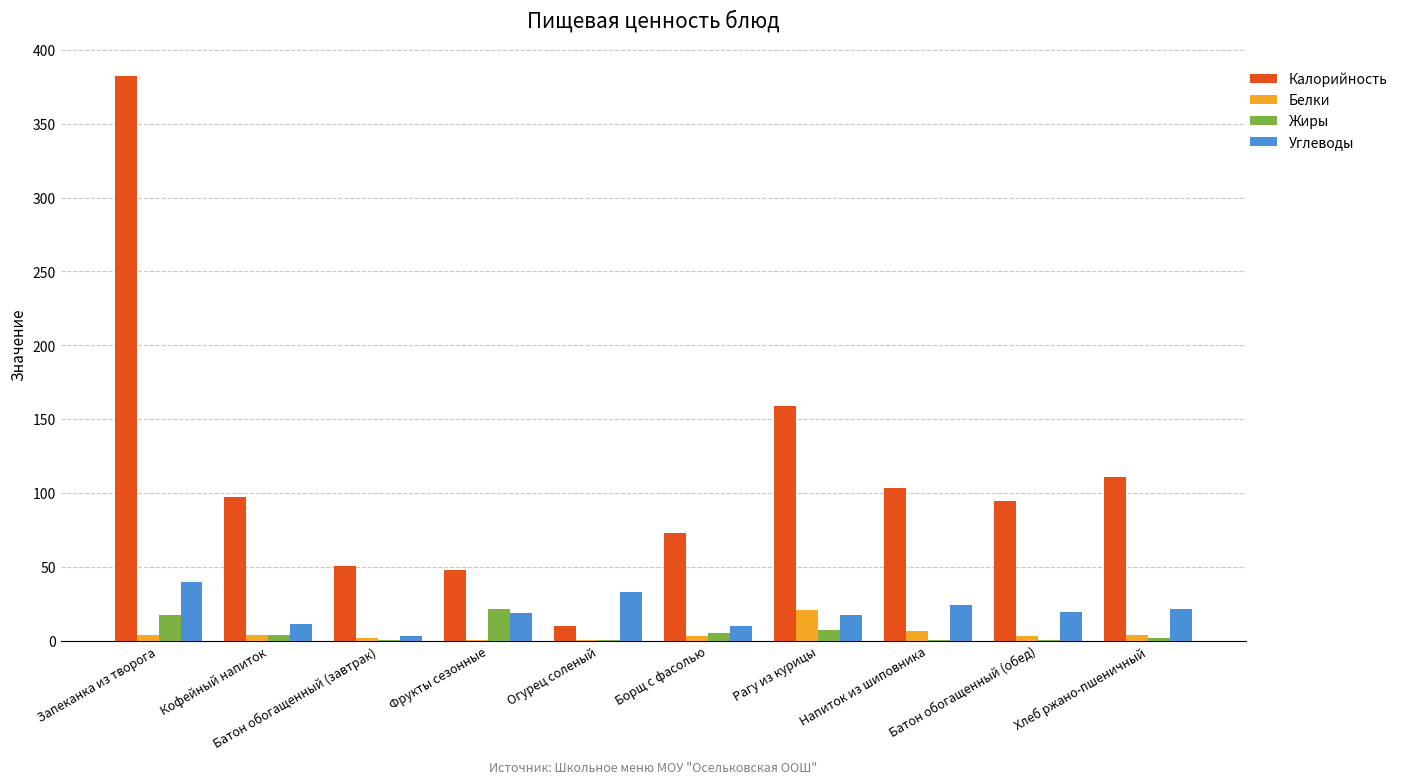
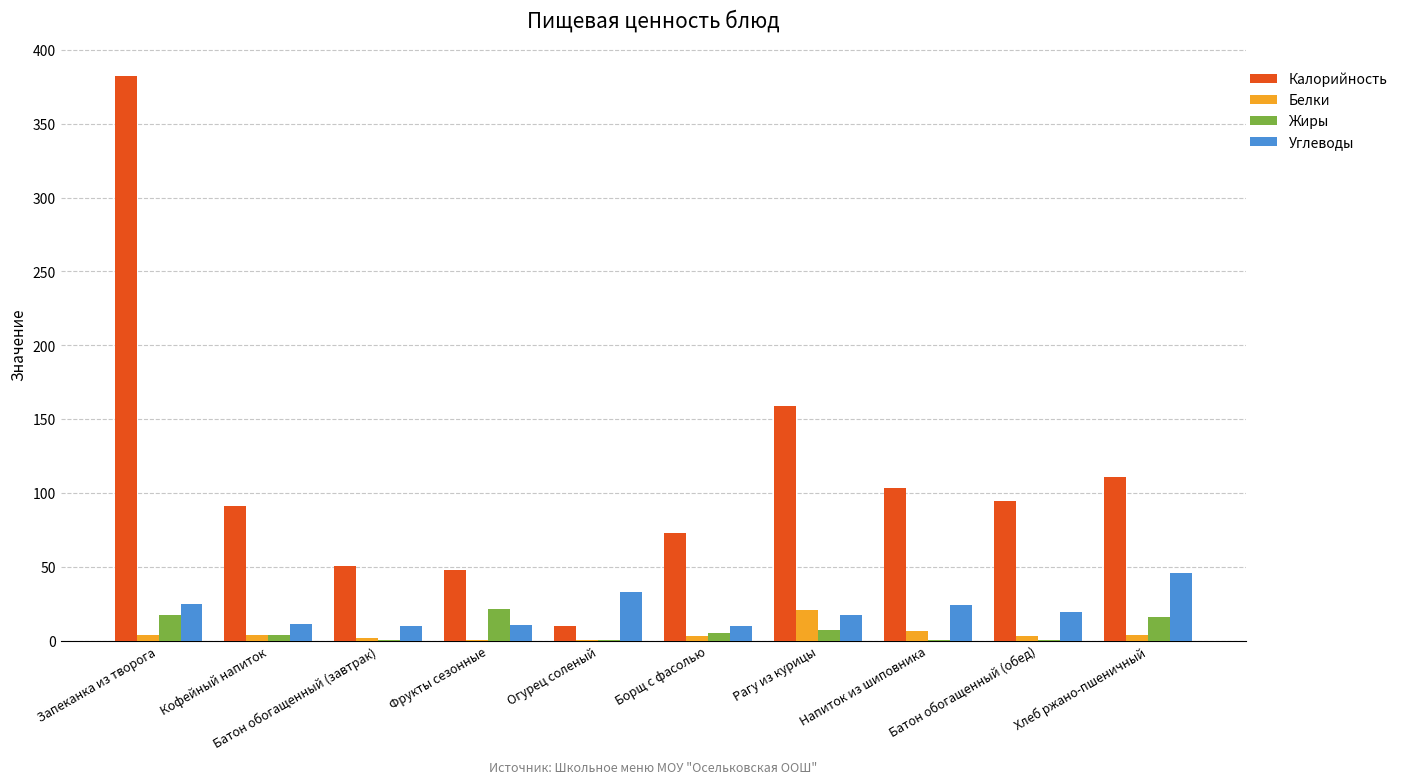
  {
    "Калорийность": {
      "Запеканка из творога": 382,
-     "Кофейный напиток": 97,
+     "Кофейный напиток": 91,
      "Батон обогащенный (завтрак)": 51,
      "Фрукты сезонные": 48,
      "Огурец соленый": 10,
      "Борщ с фасолью": 73,
      "Рагу из курицы": 159,
      "Напиток из шиповника": 103,
      "Батон обогащенный (обед)": 94,
      "Хлеб ржано-пшеничный": 111
    },
    "Белки": {
      "Запеканка из творога": 4,
      "Кофейный напиток": 4,
      "Борщ с фасолью": 3,
      "Рагу из курицы": 21,
      "Напиток из шиповника": 7,
      "Батон обогащенный (обед)": 3,
      "Хлеб ржано-пшеничный": 4
    },
    "Жиры": {
      "Запеканка из творога": 17,
      "Кофейный напиток": 4,
      "Фрукты сезонные": 22,
      "Борщ с фасолью": 5,
      "Рагу из курицы": 7,
-     "Хлеб ржано-пшеничный": 2
+     "Хлеб ржано-пшеничный": 16
    },
    "Углеводы": {
-     "Запеканка из творога": 40,
+     "Запеканка из творога": 25,
      "Кофейный напиток": 11,
-     "Батон обогащенный (завтрак)": 3,
-     "Фрукты сезонные": 19,
+     "Батон обогащенный (завтрак)": 10,
+     "Фрукты сезонные": 10,
      "Огурец соленый": 33,
      "Борщ с фасолью": 10,
      "Рагу из курицы": 18,
      "Напиток из шиповника": 24,
      "Батон обогащенный (обед)": 19,
-     "Хлеб ржано-пшеничный": 21
+     "Хлеб ржано-пшеничный": 46
    }
  }
